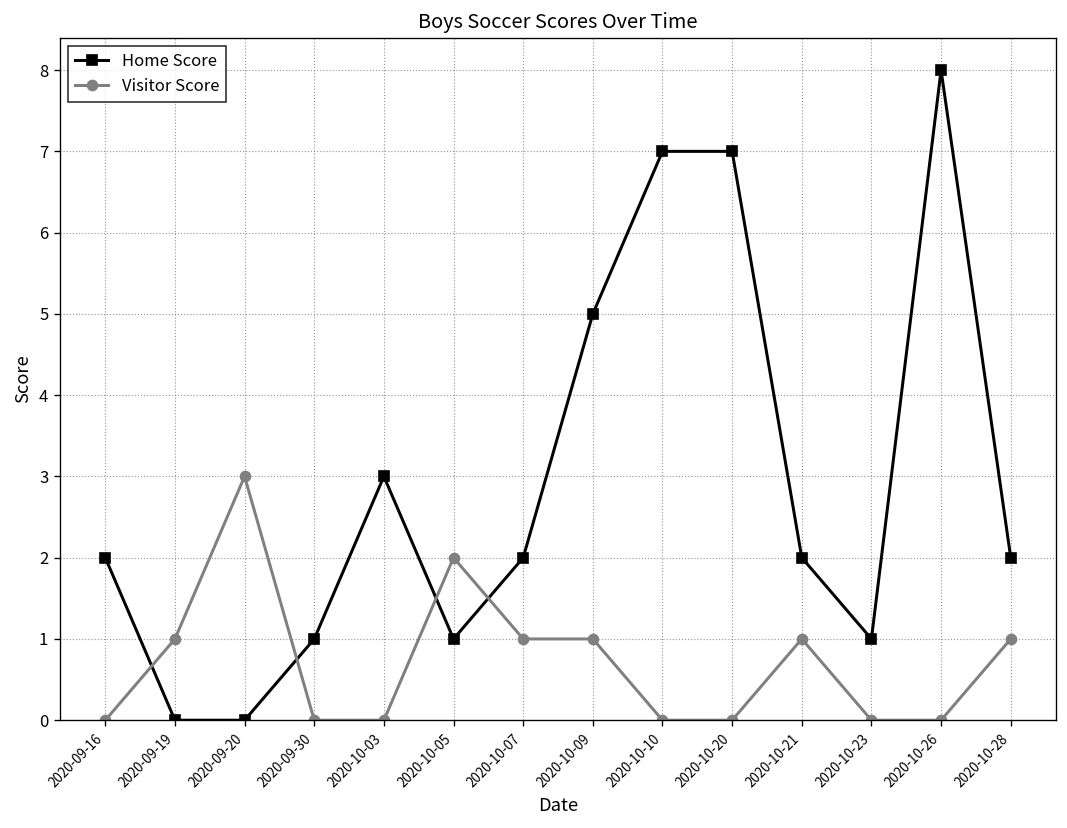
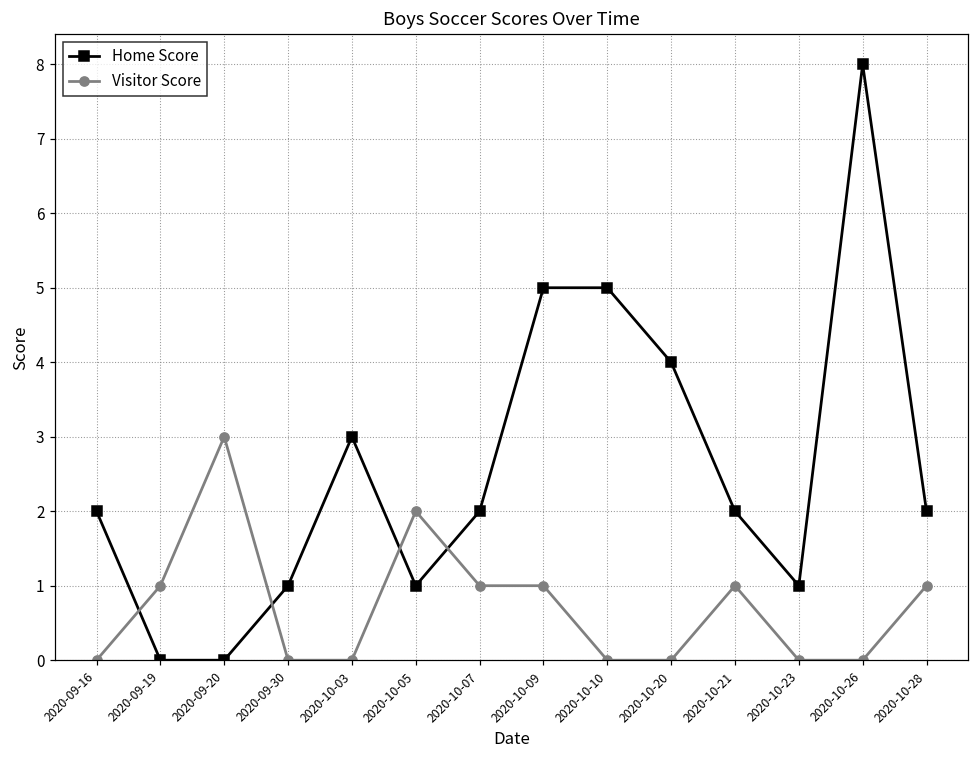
  {
    "Home Score": {
      "2020-09-16": 2,
      "2020-09-19": 0,
      "2020-09-20": 0,
      "2020-09-30": 1,
      "2020-10-03": 3,
      "2020-10-05": 1,
      "2020-10-07": 2,
      "2020-10-09": 5,
-     "2020-10-10": 7,
-     "2020-10-20": 7,
+     "2020-10-10": 5,
+     "2020-10-20": 4,
      "2020-10-21": 2,
      "2020-10-23": 1,
      "2020-10-26": 8,
      "2020-10-28": 2
    },
    "Visitor Score": {
      "2020-09-16": 0,
      "2020-09-19": 1,
      "2020-09-20": 3,
      "2020-09-30": 0,
      "2020-10-03": 0,
      "2020-10-05": 2,
      "2020-10-07": 1,
      "2020-10-09": 1,
      "2020-10-10": 0,
      "2020-10-20": 0,
      "2020-10-21": 1,
      "2020-10-23": 0,
      "2020-10-26": 0,
      "2020-10-28": 1
    }
  }
